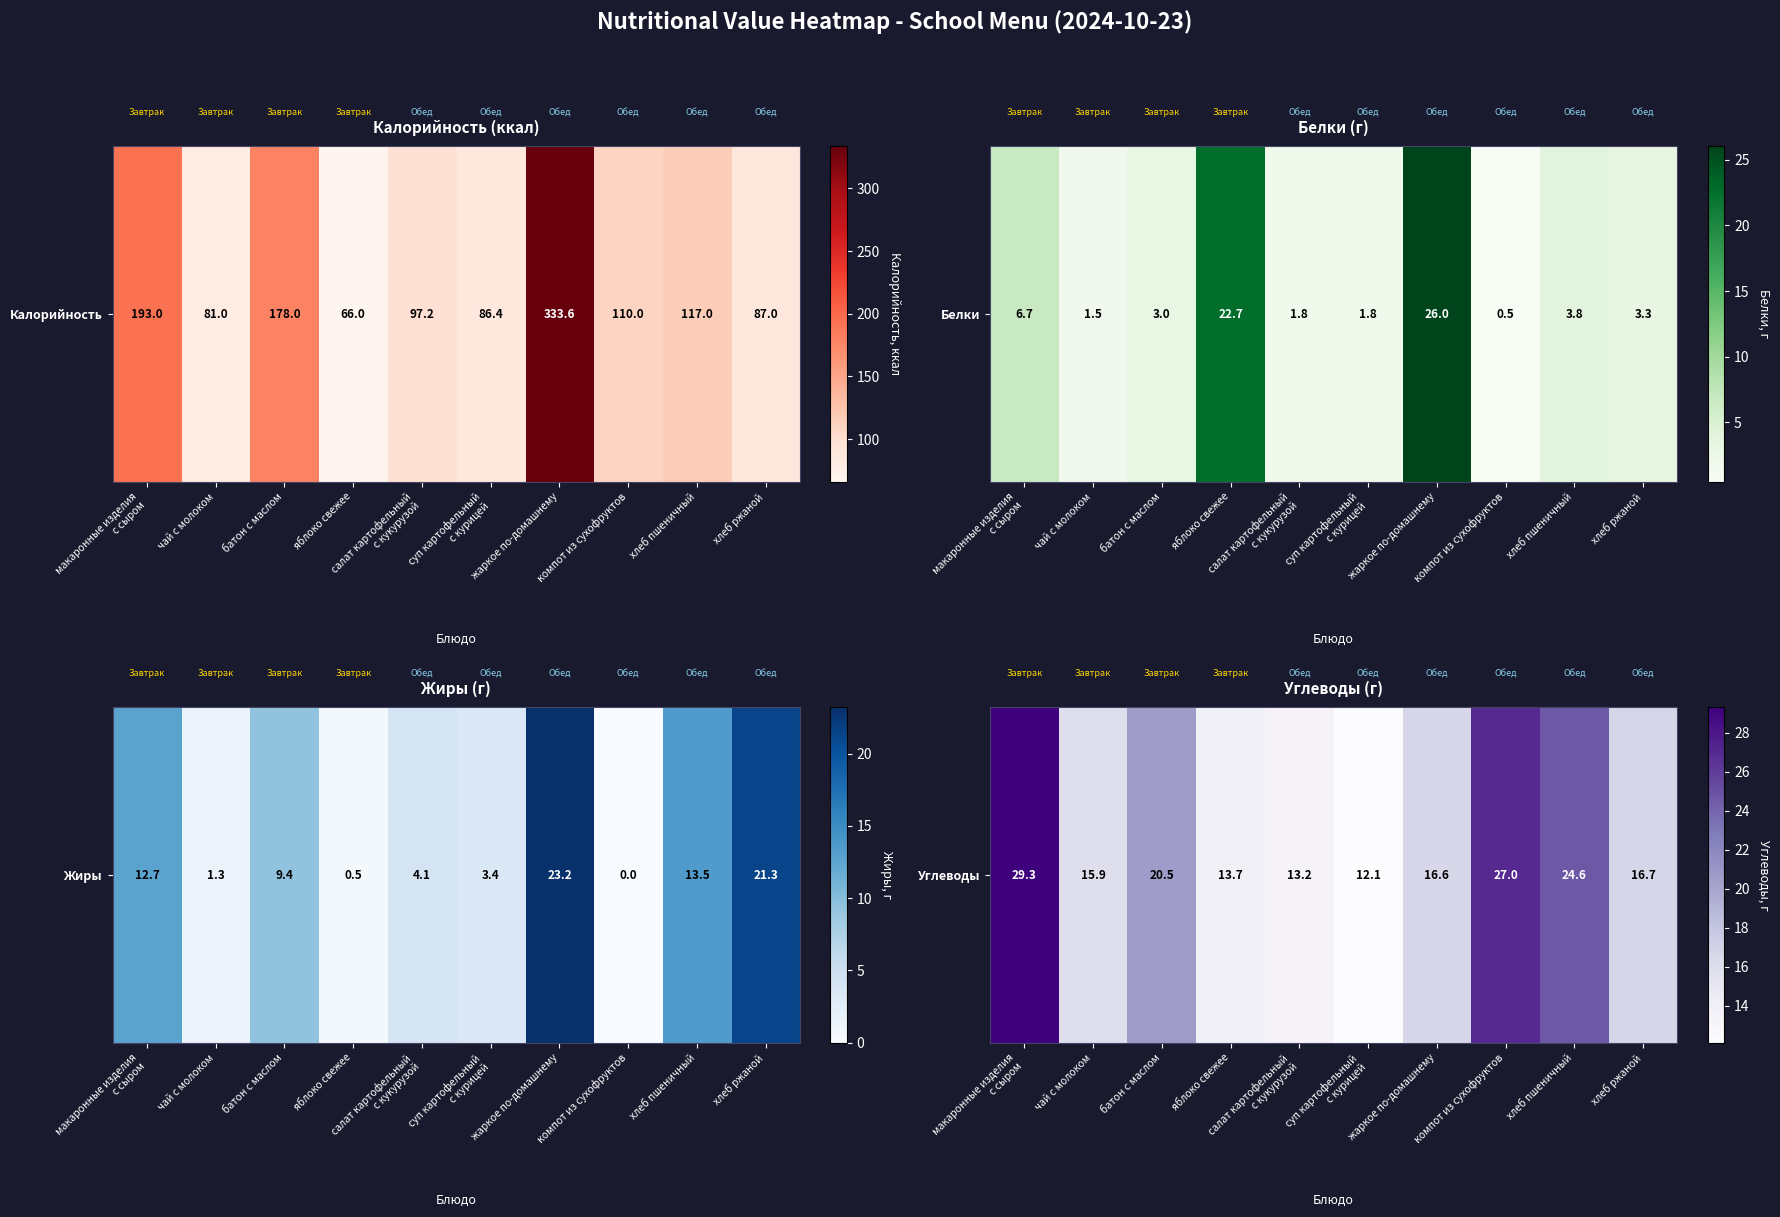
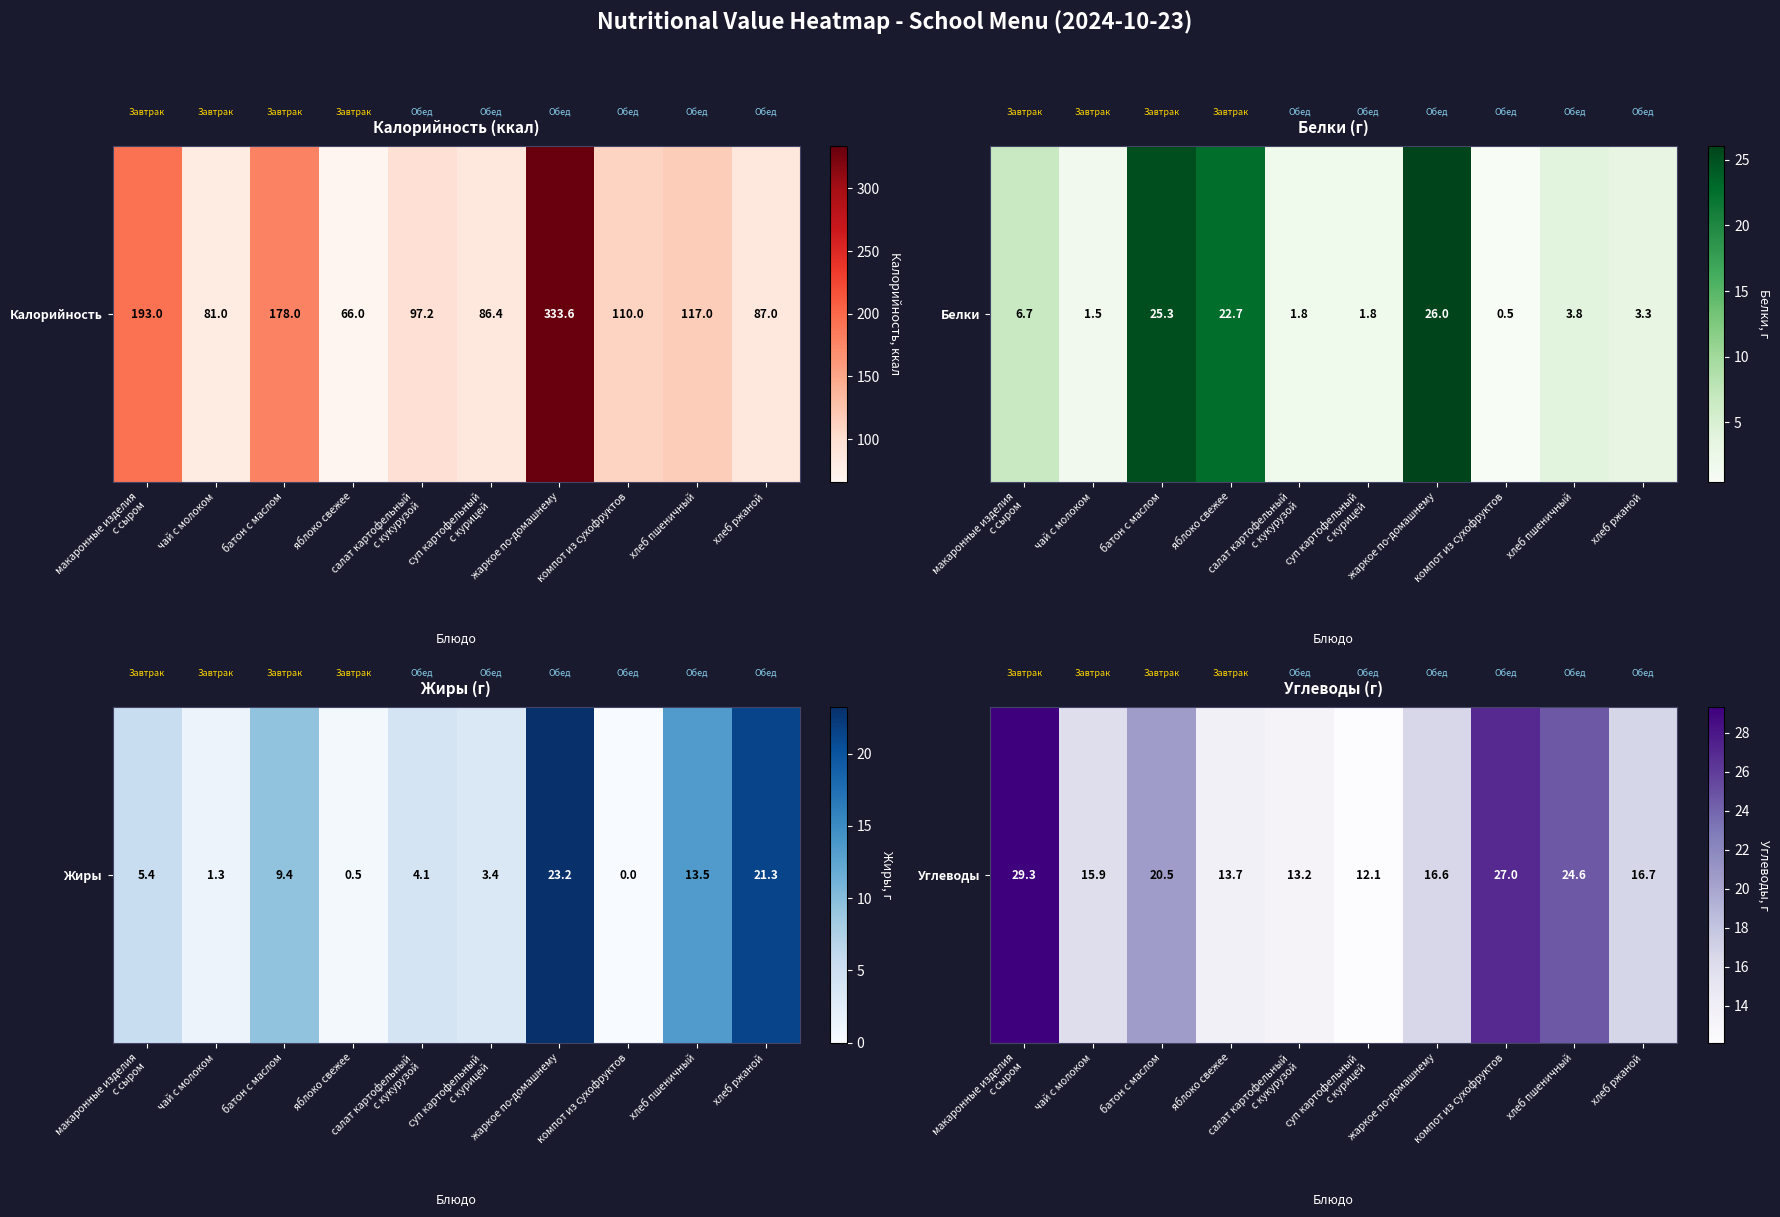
  {
    "Калорийность (ккал)": {
      "Калорийность": {
        "макаронные изделия с сыром": 193.0,
        "чай с молоком": 81.0,
        "батон с маслом": 178.0,
        "яблоко свежее": 66.0,
        "салат картофельный с кукурузой": 97.2,
        "суп картофельный с курицей": 86.4,
        "жаркое по-домашнему": 333.6,
        "компот из сухофруктов": 110.0,
        "хлеб пшеничный": 117.0,
        "хлеб ржаной": 87.0
      }
    },
    "Белки (г)": {
      "Белки": {
        "макаронные изделия с сыром": 6.7,
        "чай с молоком": 1.5,
-       "батон с маслом": 3.0,
+       "батон с маслом": 25.3,
        "яблоко свежее": 22.7,
        "салат картофельный с кукурузой": 1.8,
        "суп картофельный с курицей": 1.8,
        "жаркое по-домашнему": 26.0,
        "компот из сухофруктов": 0.5,
        "хлеб пшеничный": 3.8,
        "хлеб ржаной": 3.3
      }
    },
    "Жиры (г)": {
      "Жиры": {
-       "макаронные изделия с сыром": 12.7,
+       "макаронные изделия с сыром": 5.4,
        "чай с молоком": 1.3,
        "батон с маслом": 9.4,
        "яблоко свежее": 0.5,
        "салат картофельный с кукурузой": 4.1,
        "суп картофельный с курицей": 3.4,
        "жаркое по-домашнему": 23.2,
        "компот из сухофруктов": 0.0,
        "хлеб пшеничный": 13.5,
        "хлеб ржаной": 21.3
      }
    },
    "Углеводы (г)": {
      "Углеводы": {
        "макаронные изделия с сыром": 29.3,
        "чай с молоком": 15.9,
        "батон с маслом": 20.5,
        "яблоко свежее": 13.7,
        "салат картофельный с кукурузой": 13.2,
        "суп картофельный с курицей": 12.1,
        "жаркое по-домашнему": 16.6,
        "компот из сухофруктов": 27.0,
        "хлеб пшеничный": 24.6,
        "хлеб ржаной": 16.7
      }
    }
  }
